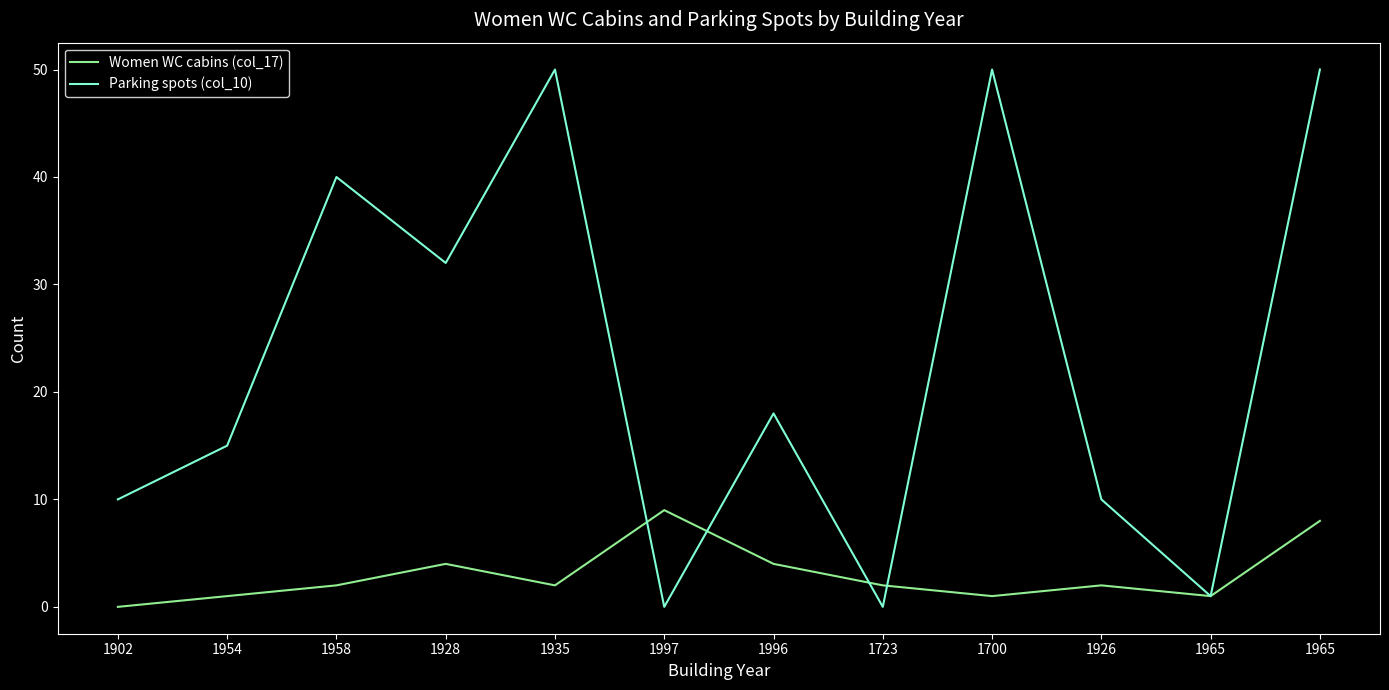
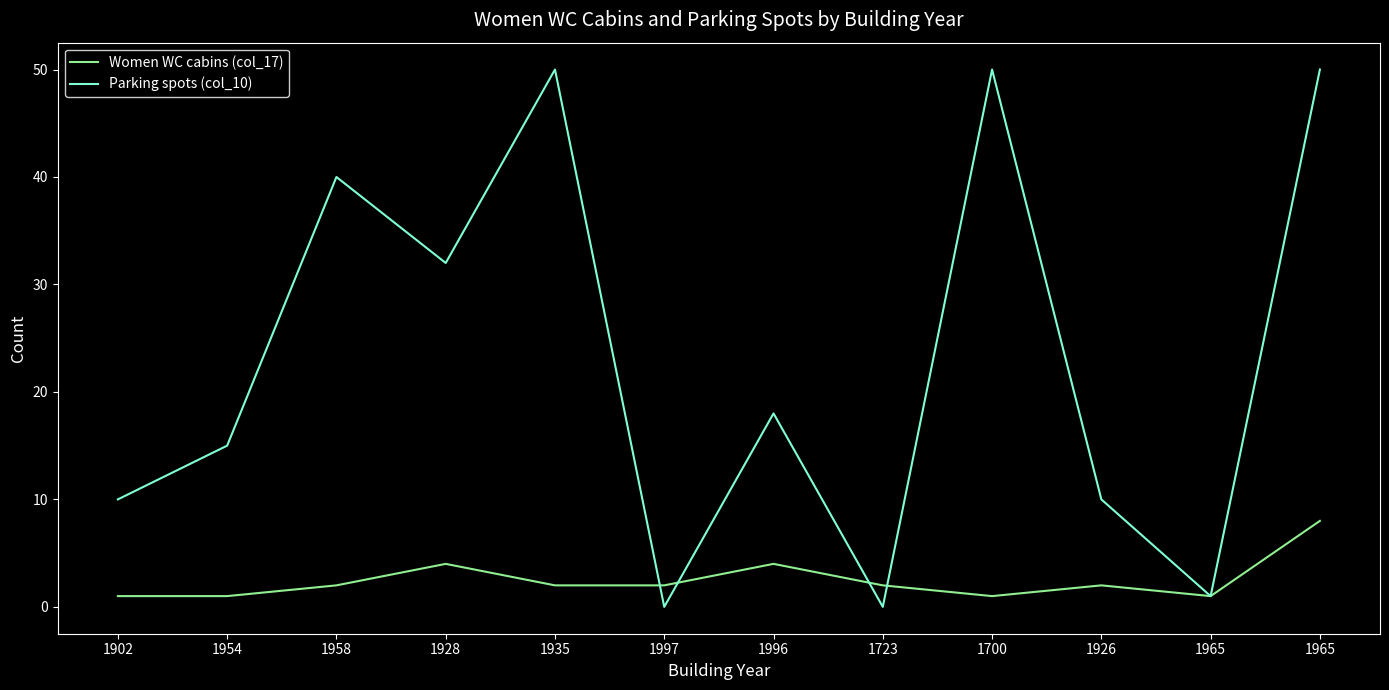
  {
    "Women WC cabins (col_17)": {
-     "1902": 0,
+     "1902": 1,
      "1954": 1,
      "1958": 2,
      "1928": 4,
      "1935": 2,
-     "1997": 9,
+     "1997": 2,
      "1996": 4,
      "1723": 2,
      "1700": 1,
      "1926": 2
    },
    "Parking spots (col_10)": {
      "1902": 10,
      "1954": 15,
      "1958": 40,
      "1928": 32,
      "1935": 50,
      "1997": 0,
      "1996": 18,
      "1723": 0,
      "1700": 50,
      "1926": 10
    }
  }
